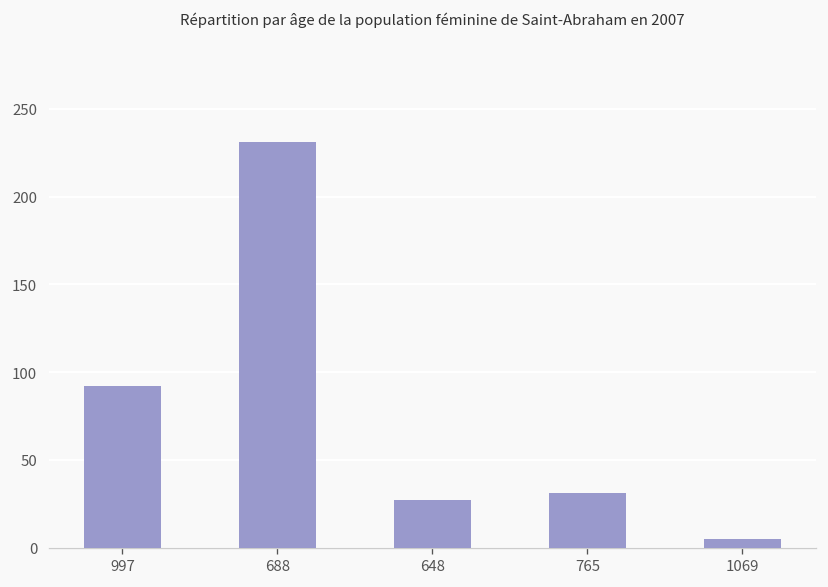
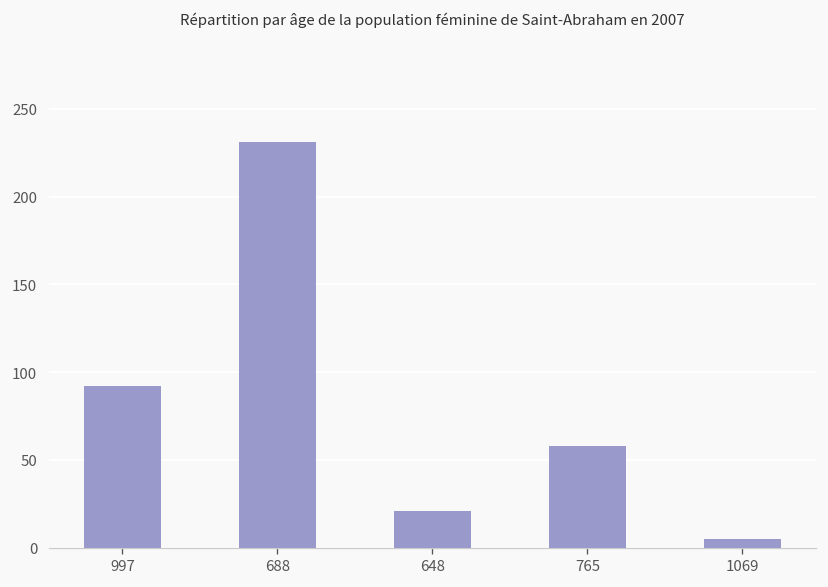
  {
    "997": 92,
    "688": 231,
-   "648": 27,
-   "765": 31,
+   "648": 21,
+   "765": 58,
    "1069": 5
  }
